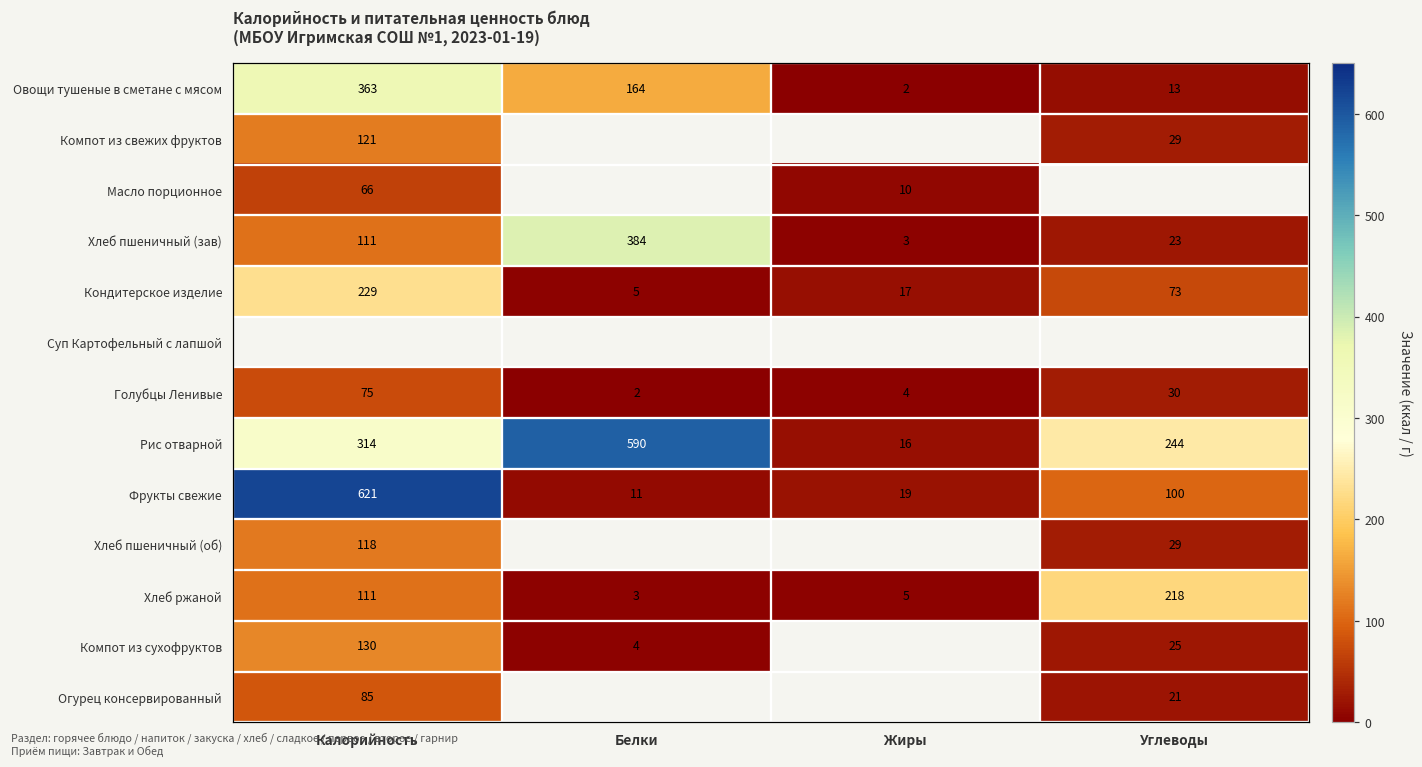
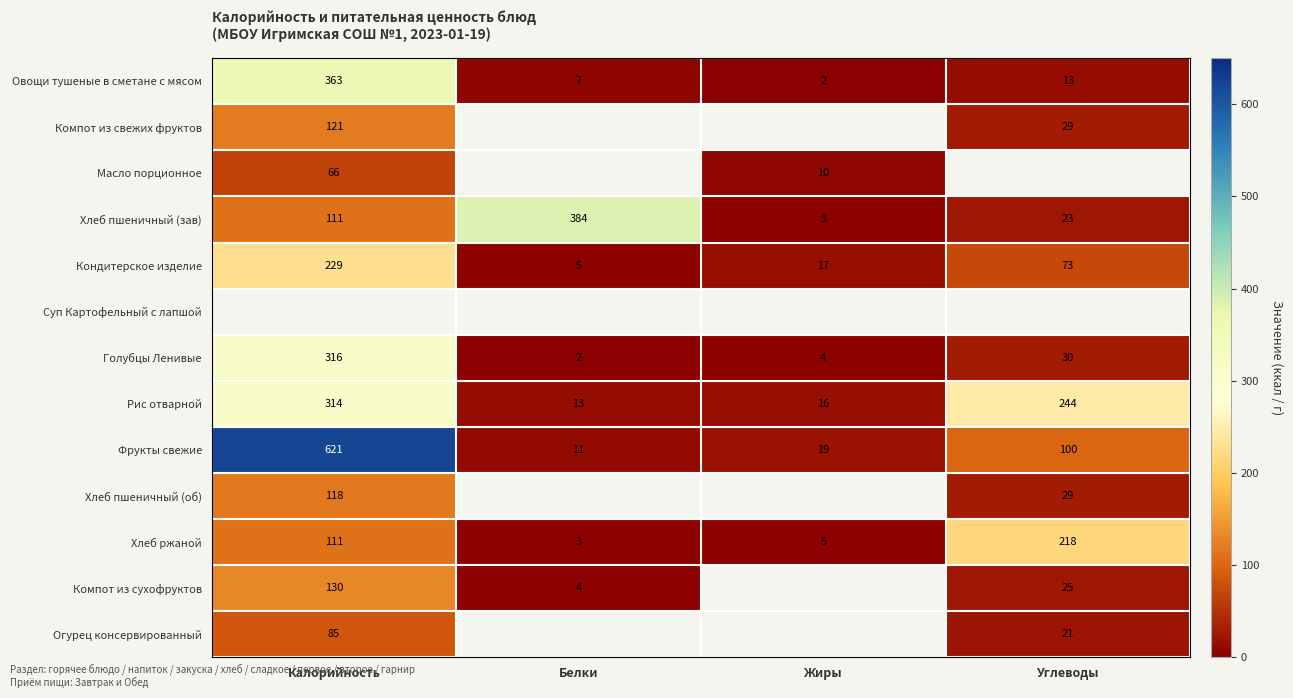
  {
    "Овощи тушеные в сметане с мясом": {
      "Калорийность": 363,
-     "Белки": 164,
+     "Белки": 7,
      "Жиры": 2,
      "Углеводы": 13
    },
    "Компот из свежих фруктов": {
      "Калорийность": 121,
      "Углеводы": 29
    },
    "Масло порционное": {
      "Калорийность": 66,
      "Жиры": 10
    },
    "Хлеб пшеничный (зав)": {
      "Калорийность": 111,
      "Белки": 384,
      "Жиры": 3,
      "Углеводы": 23
    },
    "Кондитерское изделие": {
      "Калорийность": 229,
      "Белки": 5,
      "Жиры": 17,
      "Углеводы": 73
    },
    "Голубцы Ленивые": {
-     "Калорийность": 75,
+     "Калорийность": 316,
      "Белки": 2,
      "Жиры": 4,
      "Углеводы": 30
    },
    "Рис отварной": {
      "Калорийность": 314,
-     "Белки": 590,
+     "Белки": 13,
      "Жиры": 16,
      "Углеводы": 244
    },
    "Фрукты свежие": {
      "Калорийность": 621,
      "Белки": 11,
      "Жиры": 19,
      "Углеводы": 100
    },
    "Хлеб пшеничный (об)": {
      "Калорийность": 118,
      "Углеводы": 29
    },
    "Хлеб ржаной": {
      "Калорийность": 111,
      "Белки": 3,
      "Жиры": 5,
      "Углеводы": 218
    },
    "Компот из сухофруктов": {
      "Калорийность": 130,
      "Белки": 4,
      "Углеводы": 25
    },
    "Огурец консервированный": {
      "Калорийность": 85,
      "Углеводы": 21
    }
  }
